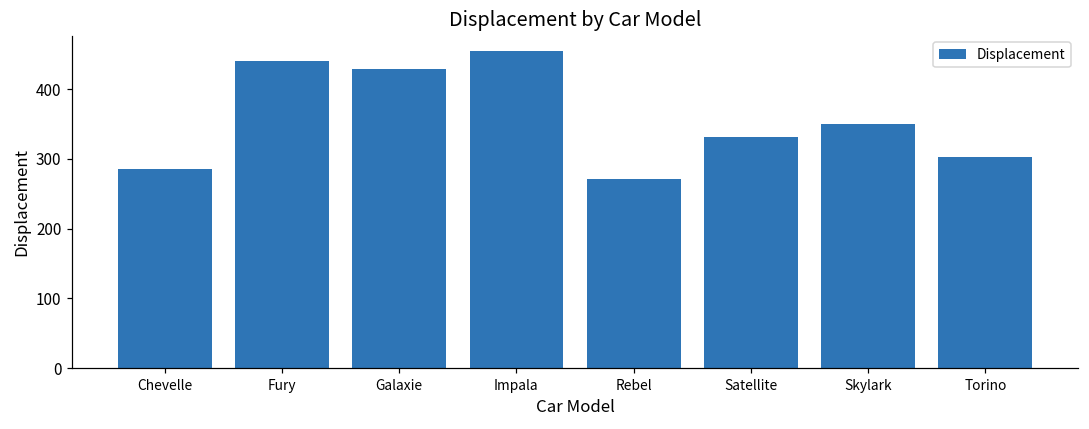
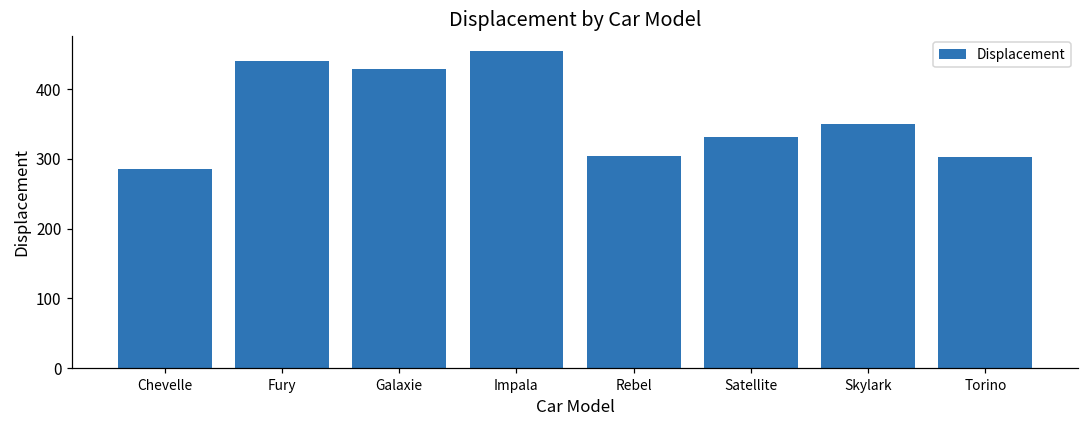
  {
    "Chevelle": 290,
    "Fury": 440,
    "Galaxie": 430,
    "Impala": 450,
-   "Rebel": 270,
+   "Rebel": 300,
    "Satellite": 330,
    "Skylark": 350,
    "Torino": 300
  }
